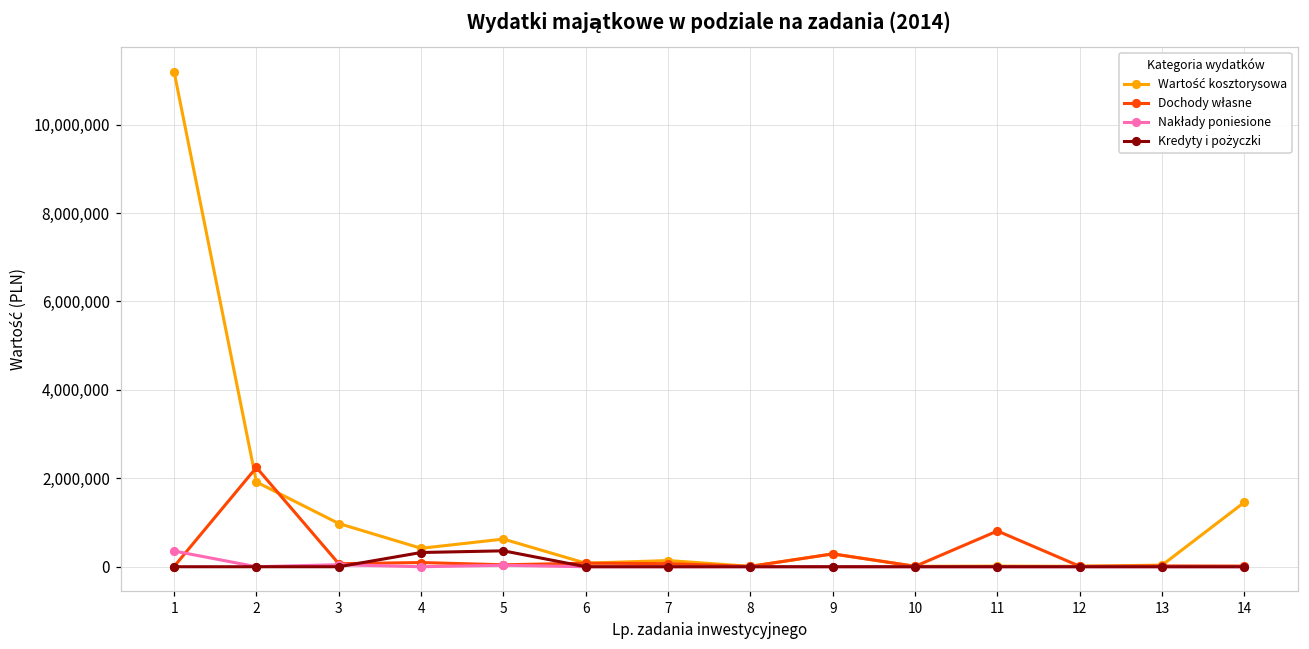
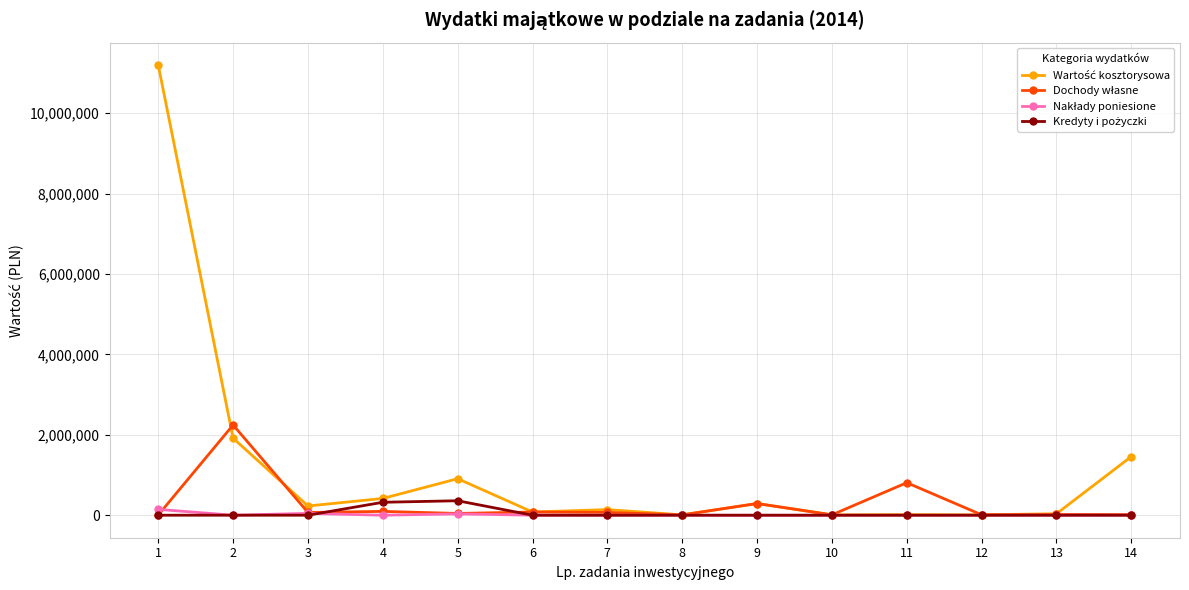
  {
    "Wartość kosztorysowa": {
      "1": "11,200,000",
      "2": "1,900,000",
-     "3": "1,000,000",
+     "3": "200,000",
      "4": "400,000",
-     "5": "600,000",
+     "5": "900,000",
      "7": "100,000",
      "14": "1,500,000"
    },
    "Dochody własne": {
      "2": "2,200,000",
      "4": "100,000",
      "7": "100,000",
      "11": "800,000"
    },
    "Nakłady poniesione": {
-     "1": "400,000",
+     "1": "100,000",
      "4": "0"
    },
    "Kredyty i pożyczki": {
      "4": "300,000",
      "5": "400,000"
    }
  }
